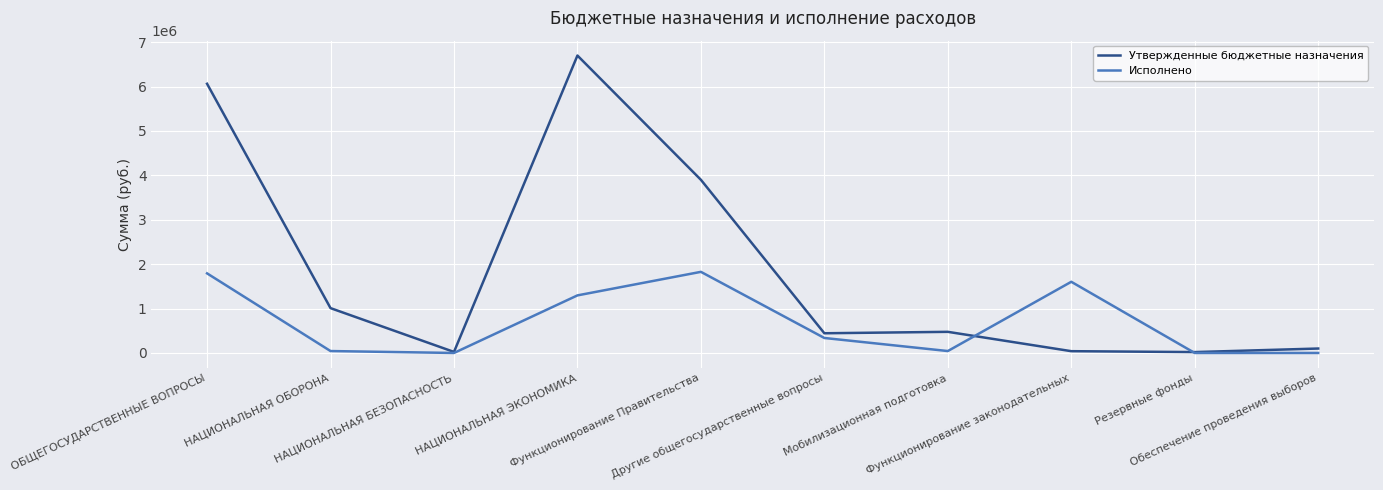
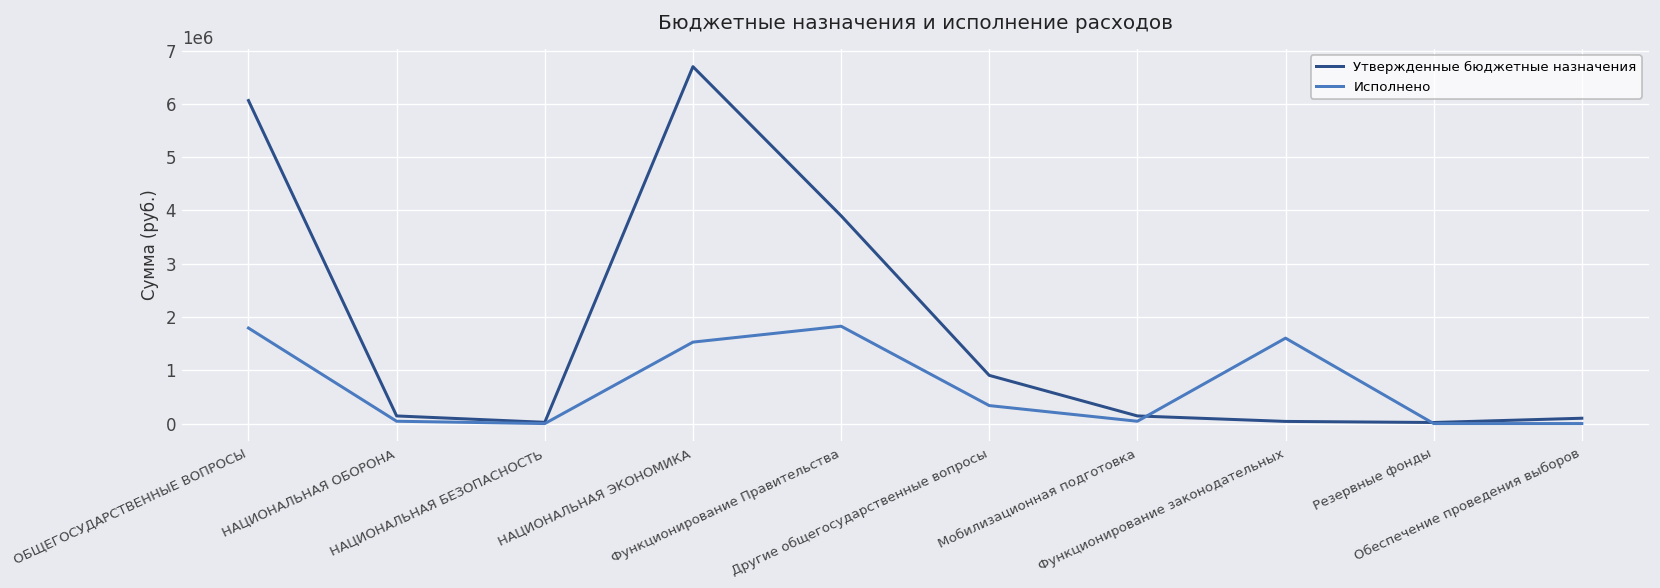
  {
    "Утвержденные бюджетные назначения": {
      "ОБЩЕГОСУДАРСТВЕННЫЕ ВОПРОСЫ": 6100000,
-     "НАЦИОНАЛЬНАЯ ОБОРОНА": 1000000,
+     "НАЦИОНАЛЬНАЯ ОБОРОНА": 100000,
      "НАЦИОНАЛЬНАЯ ЭКОНОМИКА": 6700000,
      "Функционирование Правительства": 3900000,
-     "Другие общегосударственные вопросы": 400000,
-     "Мобилизационная подготовка": 500000,
+     "Другие общегосударственные вопросы": 900000,
+     "Мобилизационная подготовка": 100000,
      "Функционирование законодательных": 0,
      "Обеспечение проведения выборов": 100000
    },
    "Исполнено": {
      "ОБЩЕГОСУДАРСТВЕННЫЕ ВОПРОСЫ": 1800000,
      "НАЦИОНАЛЬНАЯ ОБОРОНА": 0,
-     "НАЦИОНАЛЬНАЯ ЭКОНОМИКА": 1300000,
+     "НАЦИОНАЛЬНАЯ ЭКОНОМИКА": 1500000,
      "Функционирование Правительства": 1800000,
      "Другие общегосударственные вопросы": 300000,
      "Мобилизационная подготовка": 0,
      "Функционирование законодательных": 1600000,
      "Обеспечение проведения выборов": 0
    }
  }
